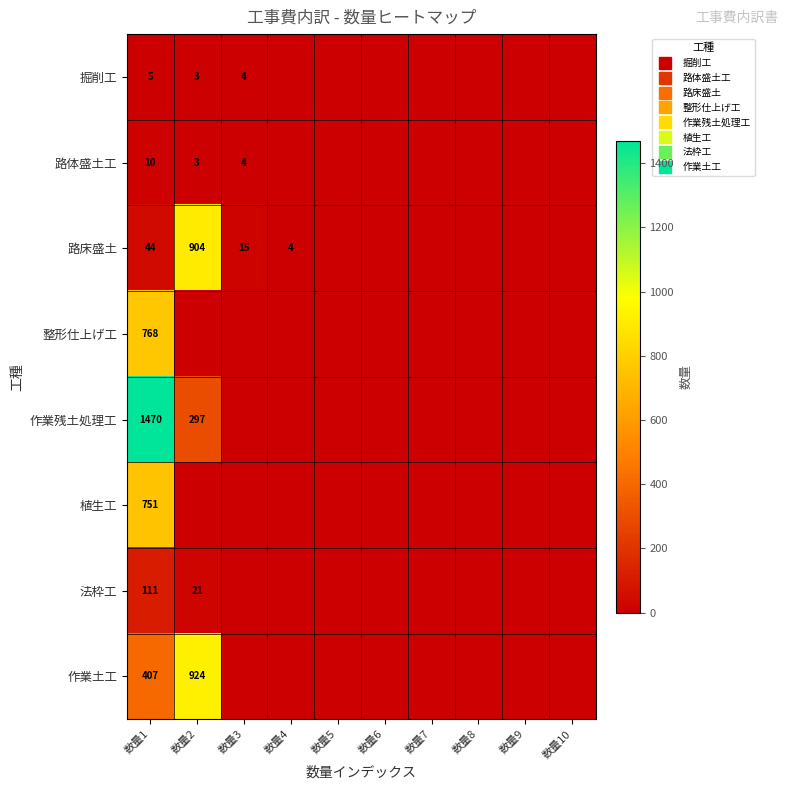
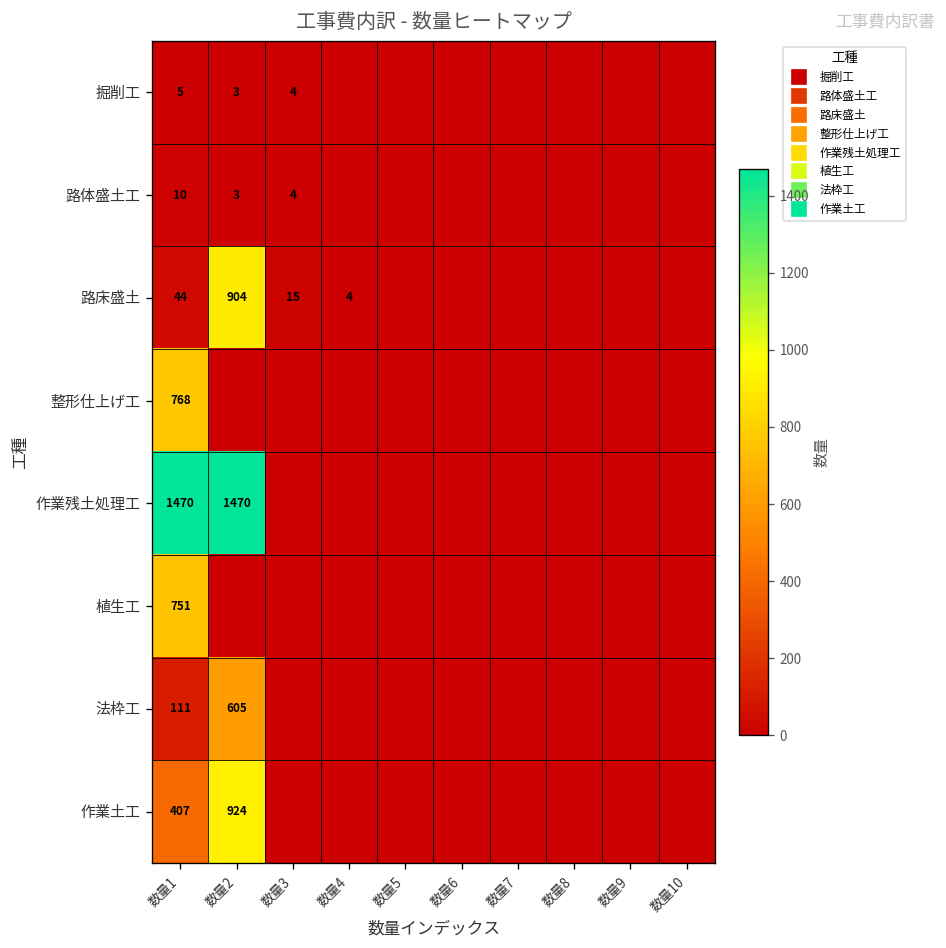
  {
    "掘削工": {
      "数量1": 5,
      "数量2": 3,
      "数量3": 4
    },
    "路体盛土工": {
      "数量1": 10,
      "数量2": 3,
      "数量3": 4
    },
    "路床盛土": {
      "数量1": 44,
      "数量2": 904,
      "数量3": 15,
      "数量4": 4
    },
    "整形仕上げ工": {
      "数量1": 768
    },
    "作業残土処理工": {
      "数量1": 1470,
-     "数量2": 297
+     "数量2": 1470
    },
    "植生工": {
      "数量1": 751
    },
    "法枠工": {
      "数量1": 111,
-     "数量2": 21
+     "数量2": 605
    },
    "作業土工": {
      "数量1": 407,
      "数量2": 924
    }
  }
